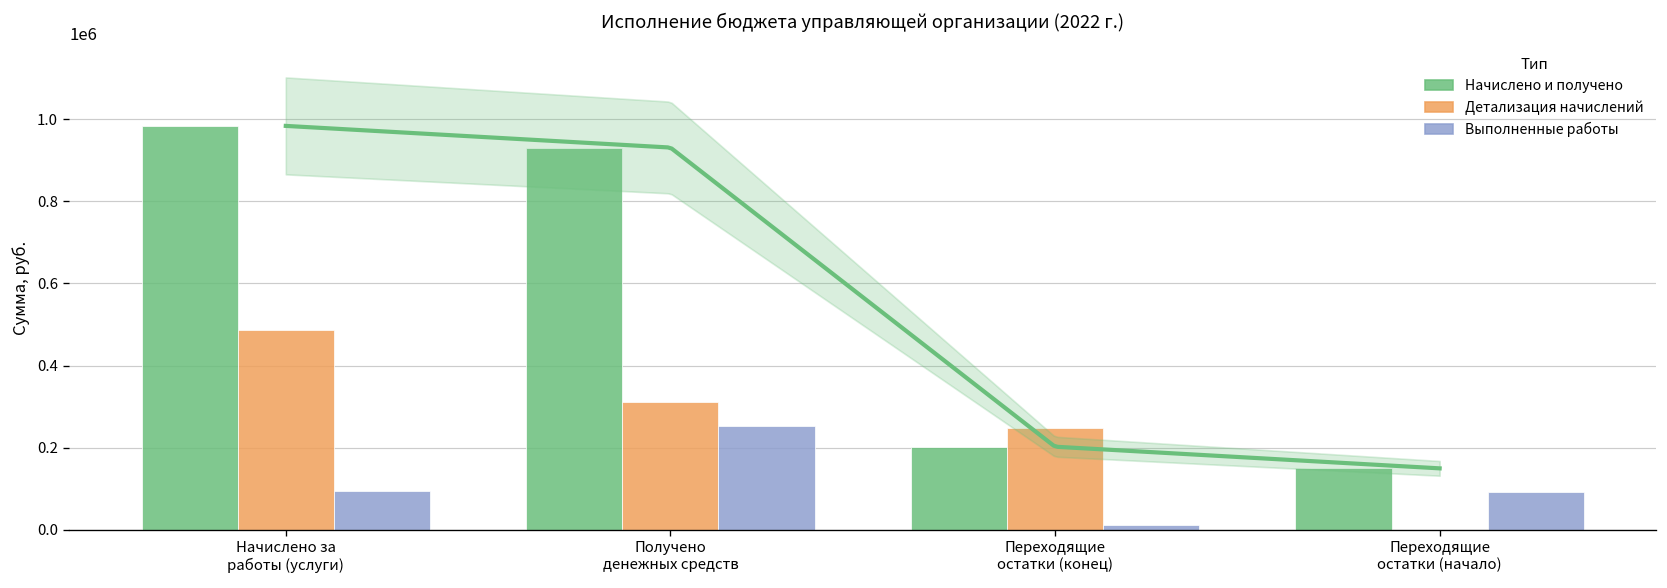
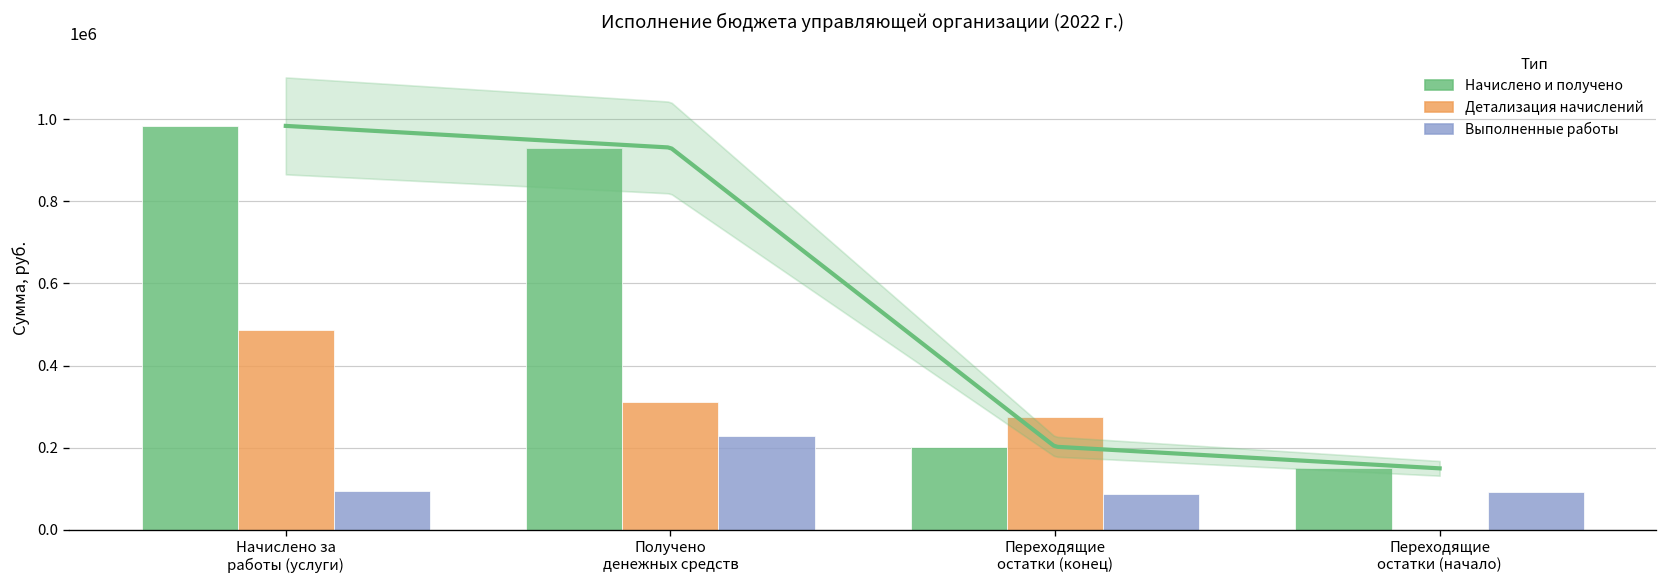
  {
    "Детализация начислений": {
      "Начислено за работы (услуги)": 490000,
      "Получено денежных средств": 310000,
-     "Переходящие остатки (конец)": 250000,
+     "Переходящие остатки (конец)": 280000,
      "Переходящие остатки (начало)": 0
    },
    "Выполненные работы": {
      "Начислено за работы (услуги)": 90000,
-     "Получено денежных средств": 250000,
-     "Переходящие остатки (конец)": 10000,
+     "Получено денежных средств": 230000,
+     "Переходящие остатки (конец)": 90000,
      "Переходящие остатки (начало)": 90000
    }
  }
